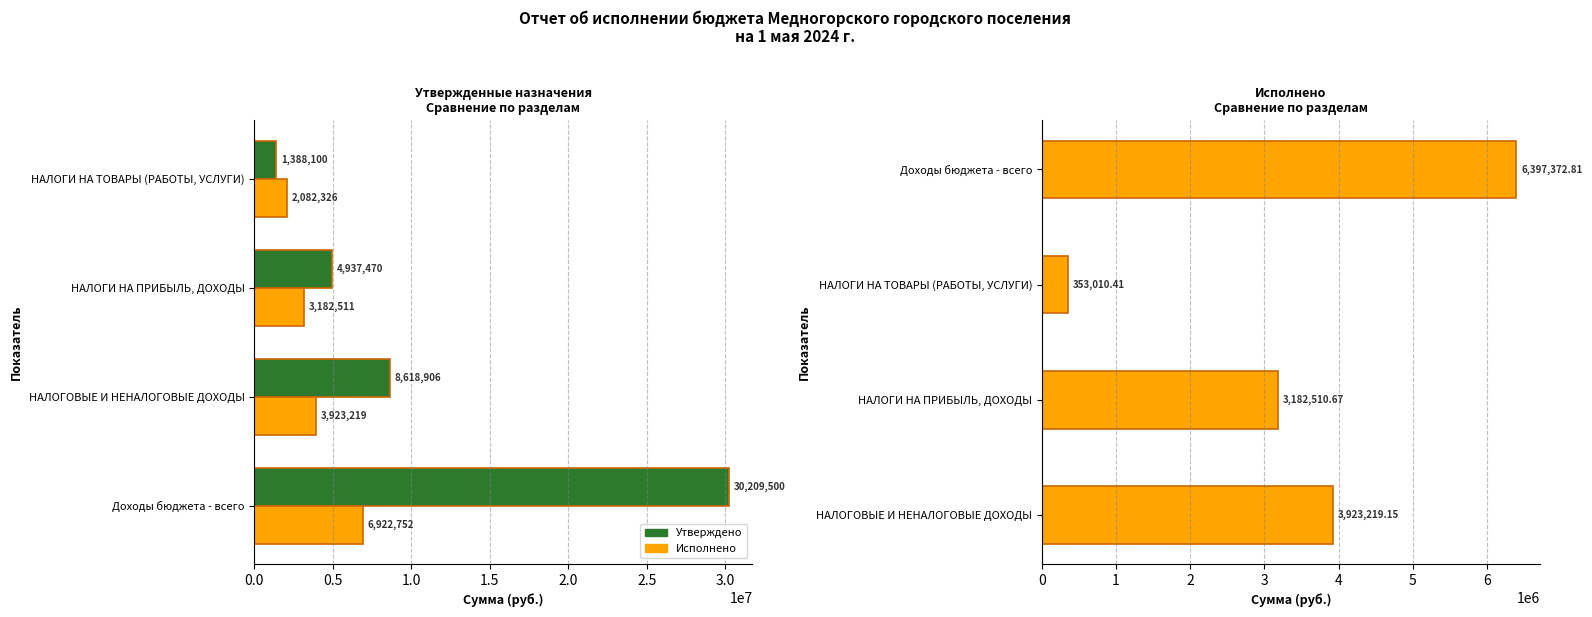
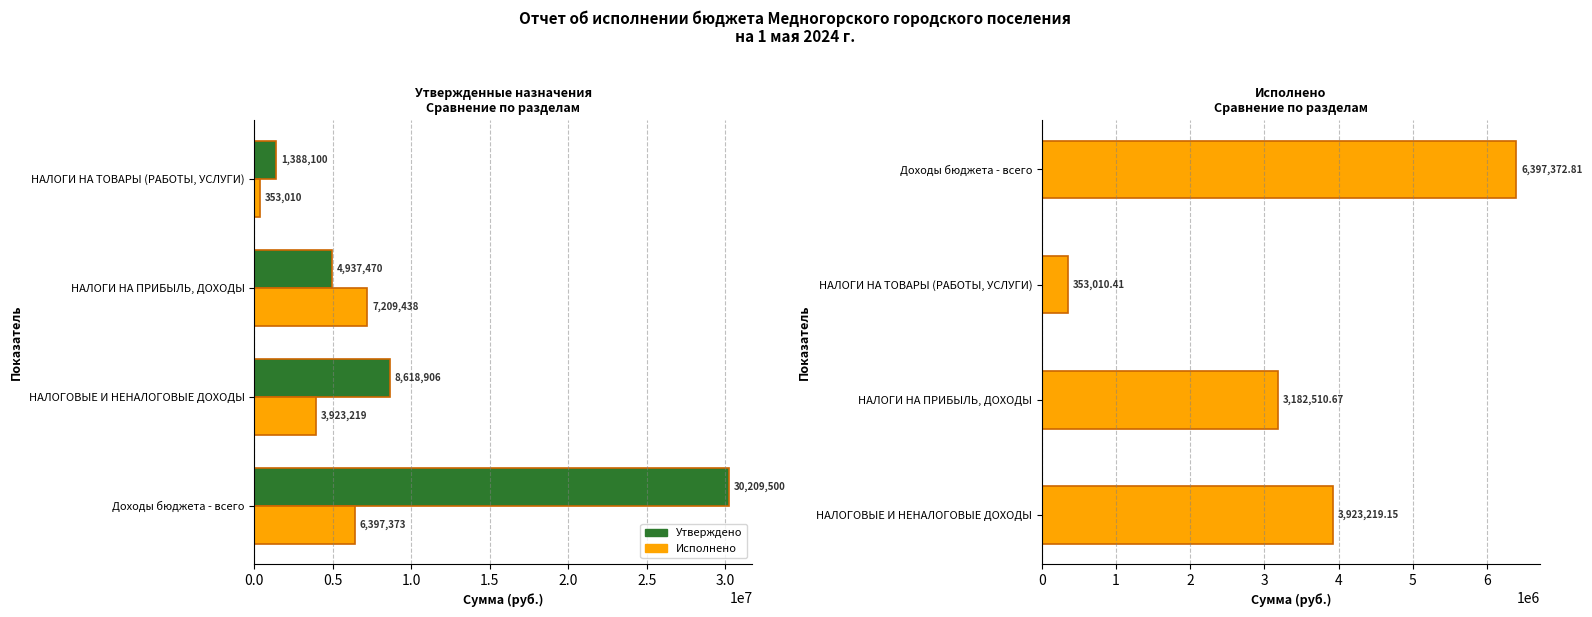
  {
    "Утвержденные назначения Сравнение по разделам": {
      "Утверждено": {
        "НАЛОГИ НА ТОВАРЫ (РАБОТЫ, УСЛУГИ)": "1,388,100",
        "НАЛОГИ НА ПРИБЫЛЬ, ДОХОДЫ": "4,937,470",
        "НАЛОГОВЫЕ И НЕНАЛОГОВЫЕ ДОХОДЫ": "8,618,906",
        "Доходы бюджета - всего": "30,209,500"
      },
      "Исполнено": {
-       "НАЛОГИ НА ТОВАРЫ (РАБОТЫ, УСЛУГИ)": "2,082,326",
-       "НАЛОГИ НА ПРИБЫЛЬ, ДОХОДЫ": "3,182,511",
+       "НАЛОГИ НА ТОВАРЫ (РАБОТЫ, УСЛУГИ)": "353,010",
+       "НАЛОГИ НА ПРИБЫЛЬ, ДОХОДЫ": "7,209,438",
        "НАЛОГОВЫЕ И НЕНАЛОГОВЫЕ ДОХОДЫ": "3,923,219",
-       "Доходы бюджета - всего": "6,922,752"
+       "Доходы бюджета - всего": "6,397,373"
      }
    },
    "Исполнено Сравнение по разделам": {
      "Доходы бюджета - всего": "6,397,372.81",
      "НАЛОГИ НА ТОВАРЫ (РАБОТЫ, УСЛУГИ)": "353,010.41",
      "НАЛОГИ НА ПРИБЫЛЬ, ДОХОДЫ": "3,182,510.67",
      "НАЛОГОВЫЕ И НЕНАЛОГОВЫЕ ДОХОДЫ": "3,923,219.15"
    }
  }
